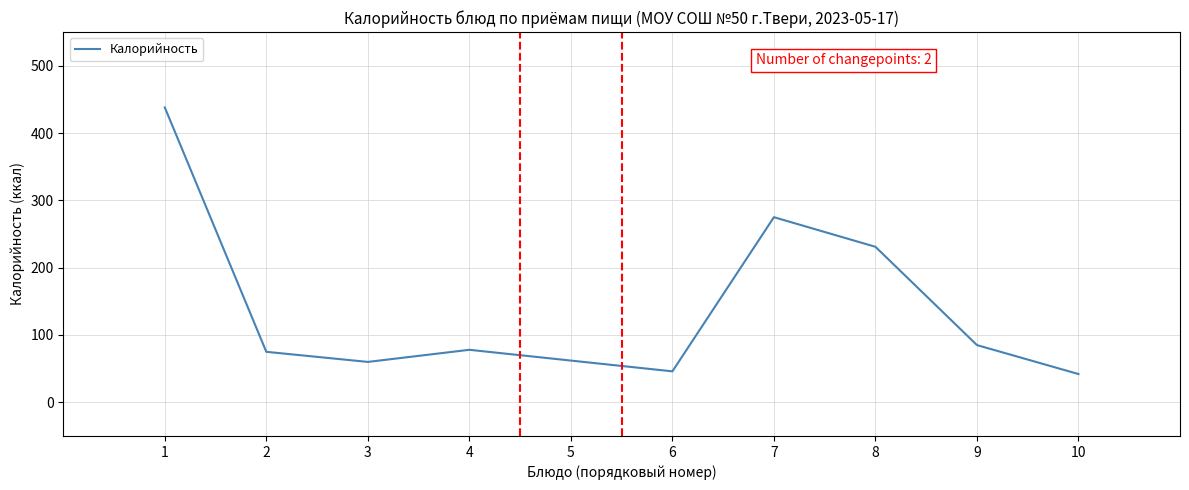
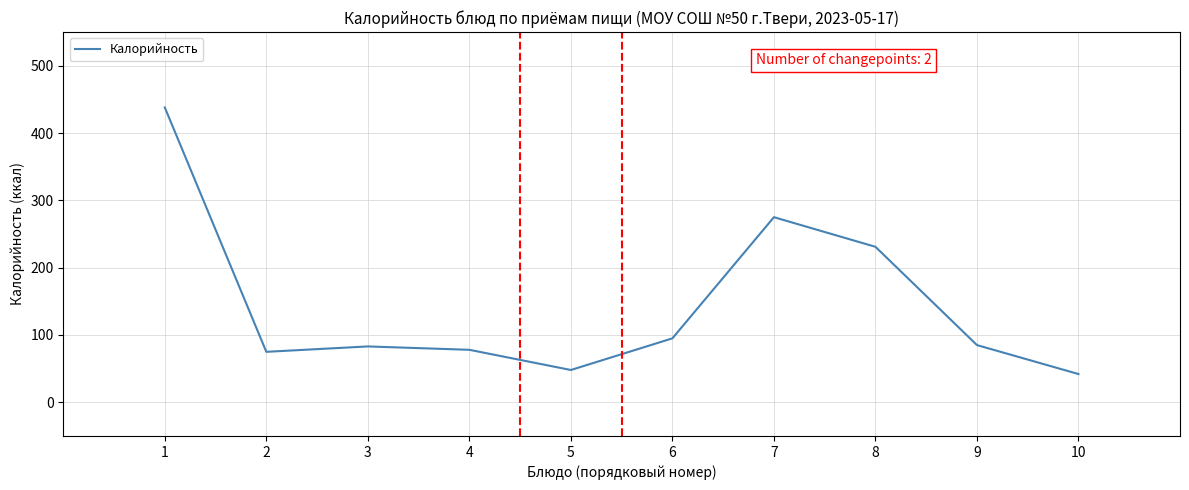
  {
    "1": 440,
    "2": 80,
-   "3": 60,
+   "3": 80,
    "4": 80,
-   "5": 60,
-   "6": 50,
+   "5": 50,
+   "6": 100,
    "7": 280,
    "8": 230,
    "9": 90,
    "10": 40
  }
